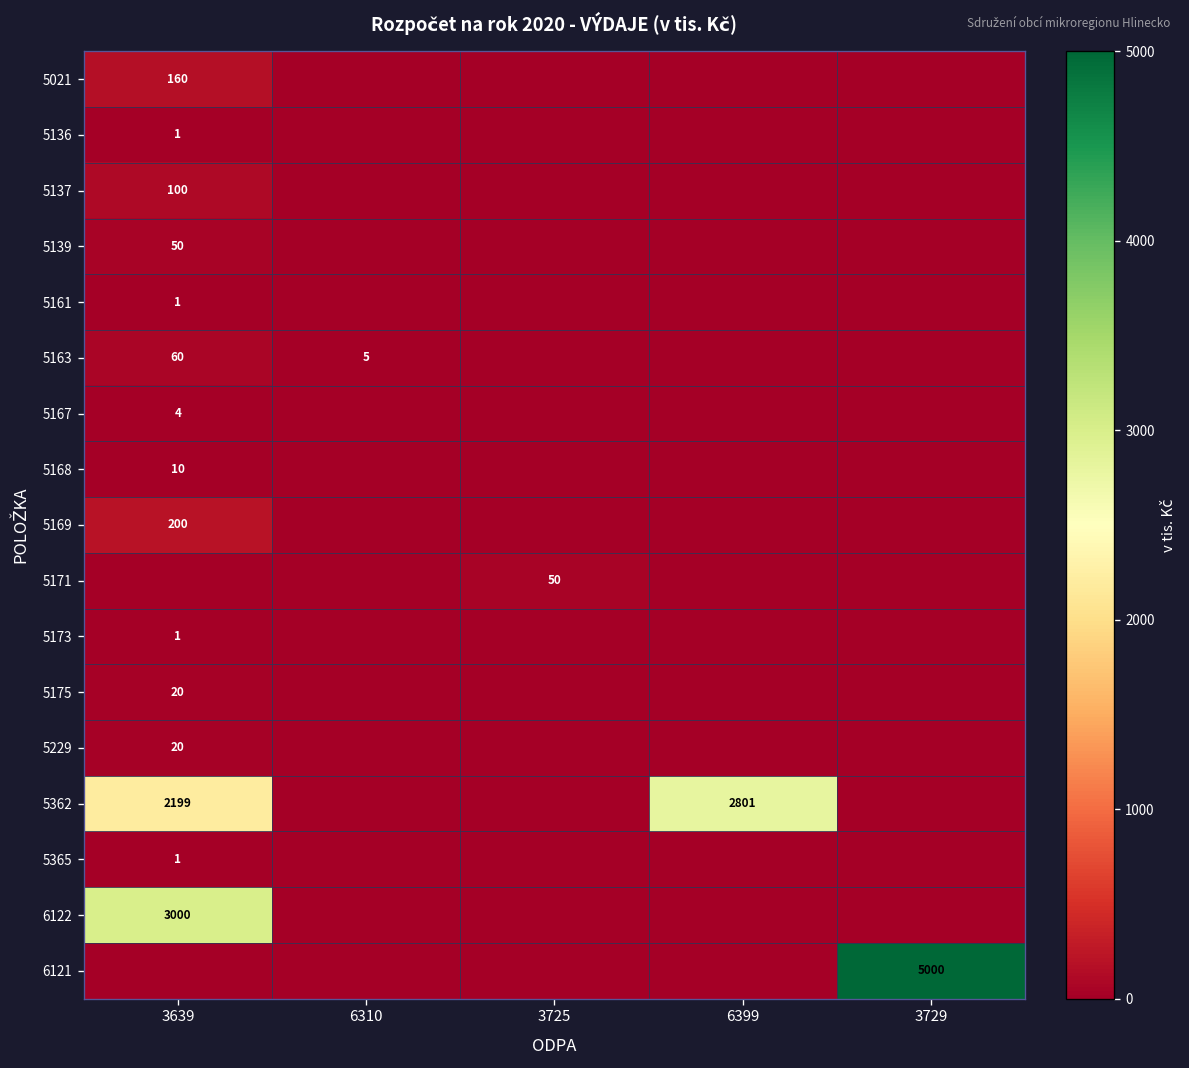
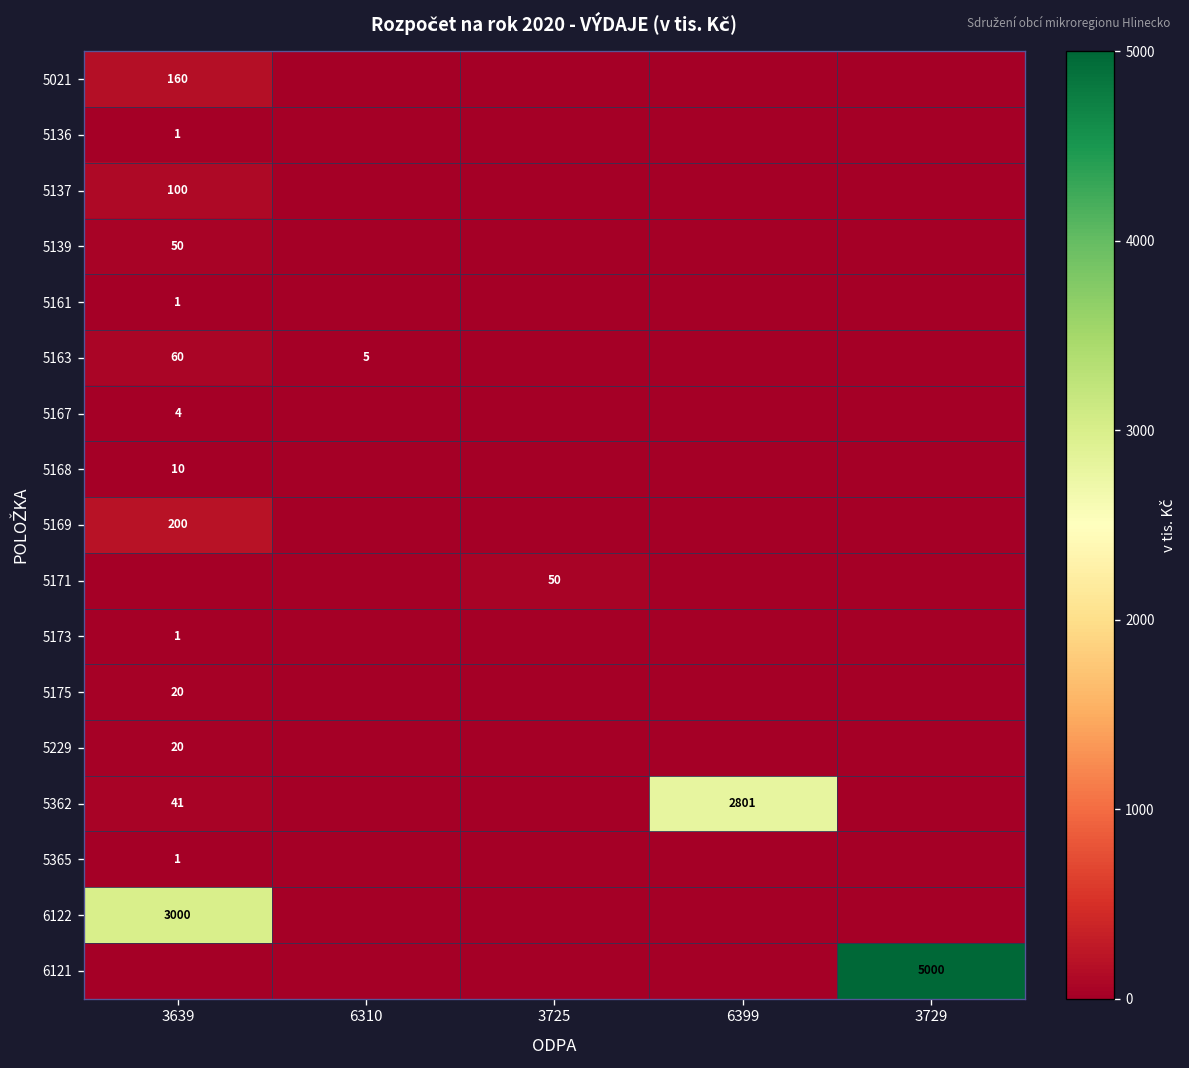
  {
    "5021": {
      "3639": 160
    },
    "5136": {
      "3639": 1
    },
    "5137": {
      "3639": 100
    },
    "5139": {
      "3639": 50
    },
    "5161": {
      "3639": 1
    },
    "5163": {
      "3639": 60,
      "6310": 5
    },
    "5167": {
      "3639": 4
    },
    "5168": {
      "3639": 10
    },
    "5169": {
      "3639": 200
    },
    "5171": {
      "3725": 50
    },
    "5173": {
      "3639": 1
    },
    "5175": {
      "3639": 20
    },
    "5229": {
      "3639": 20
    },
    "5362": {
-     "3639": 2199,
+     "3639": 41,
      "6399": 2801
    },
    "5365": {
      "3639": 1
    },
    "6122": {
      "3639": 3000
    },
    "6121": {
      "3729": 5000
    }
  }
